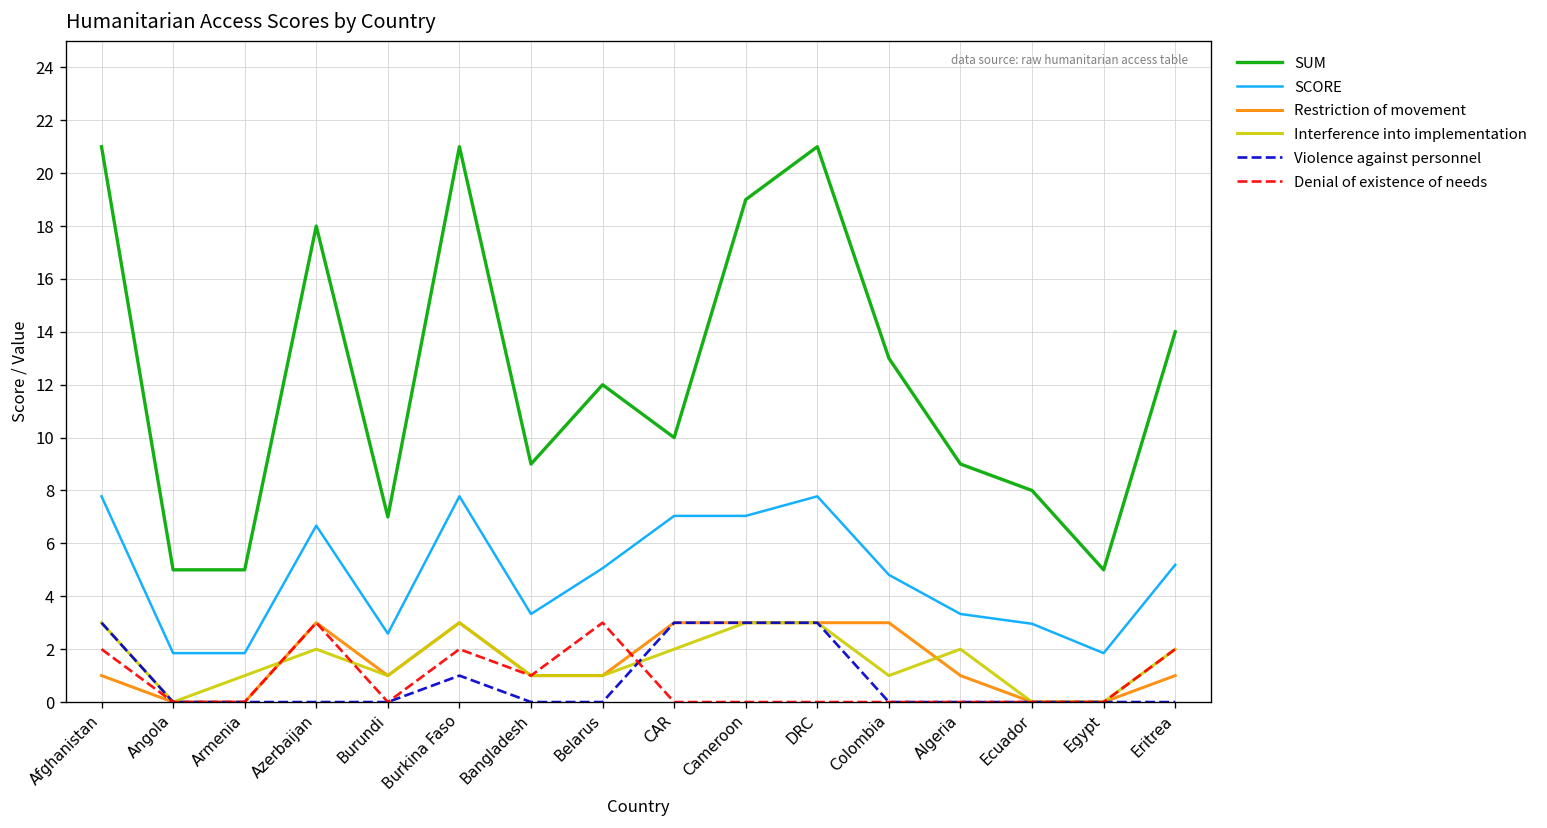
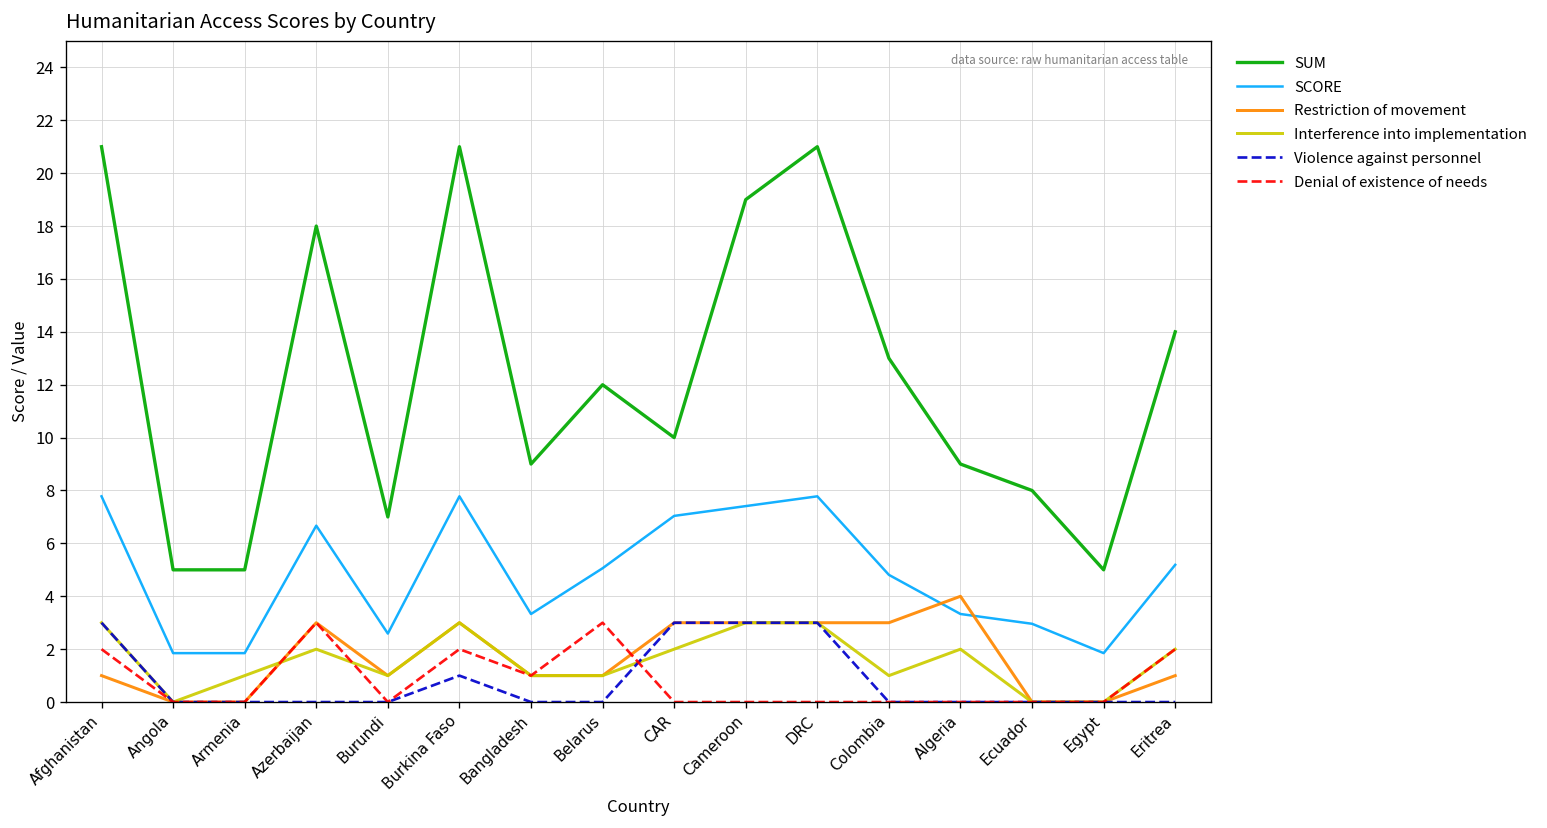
  {
    "SUM": {
      "Afghanistan": 21.0,
      "Angola": 5.0,
      "Armenia": 5.0,
      "Azerbaijan": 18.0,
      "Burundi": 7.0,
      "Burkina Faso": 21.0,
      "Bangladesh": 9.0,
      "Belarus": 12.0,
      "CAR": 10.0,
      "Cameroon": 19.0,
      "DRC": 21.0,
      "Colombia": 13.0,
      "Algeria": 9.0,
      "Ecuador": 8.0,
      "Egypt": 5.0,
      "Eritrea": 14.0
    },
    "SCORE": {
      "Afghanistan": 7.8,
      "Angola": 1.9,
      "Armenia": 1.9,
      "Azerbaijan": 6.7,
      "Burundi": 2.6,
      "Burkina Faso": 7.8,
      "Bangladesh": 3.3,
      "Belarus": 5.1,
      "CAR": 7.0,
-     "Cameroon": 7.0,
+     "Cameroon": 7.4,
      "DRC": 7.8,
      "Colombia": 4.8,
      "Algeria": 3.3,
      "Ecuador": 3.0,
      "Egypt": 1.9,
      "Eritrea": 5.2
    },
    "Restriction of movement": {
      "Afghanistan": 1,
      "Colombia": 3,
-     "Algeria": 1,
+     "Algeria": 4,
      "Eritrea": 1
    },
    "Interference into implementation": {
      "Armenia": 1.0,
      "Azerbaijan": 2.0,
      "CAR": 2.0,
      "Colombia": 1.0,
      "Algeria": 2.0
    },
    "Violence against personnel": {
      "Azerbaijan": 0.0,
      "Burkina Faso": 1.0,
      "Bangladesh": 0.0,
      "Belarus": 0.0,
      "Eritrea": 0.0
    },
    "Denial of existence of needs": {
      "Afghanistan": 2.0,
      "Burkina Faso": 2.0,
      "Belarus": 3.0,
      "CAR": 0.0,
      "Cameroon": 0.0,
      "DRC": 0.0
    }
  }
